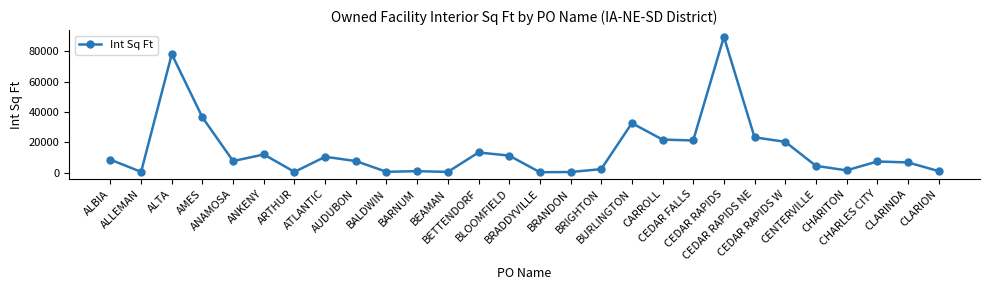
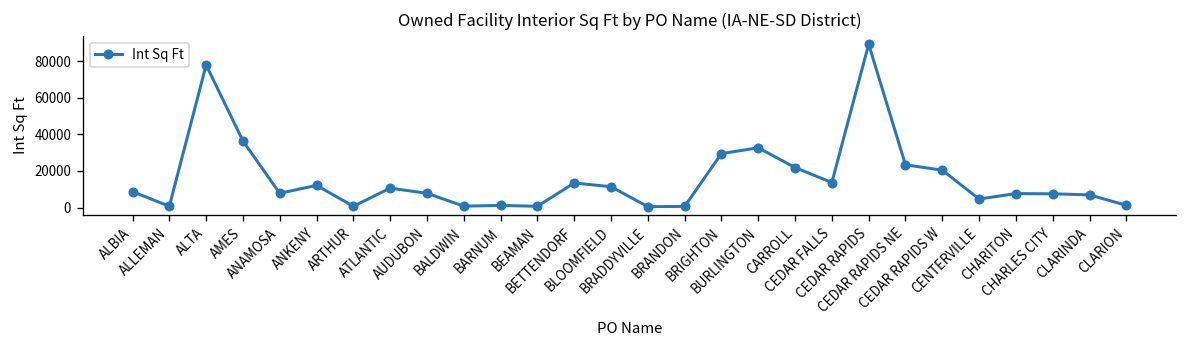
  {
    "ALBIA": 9000,
    "ALLEMAN": 1000,
    "ALTA": 78000,
    "AMES": 36000,
    "ANAMOSA": 8000,
    "ANKENY": 12000,
    "ARTHUR": 1000,
    "ATLANTIC": 11000,
    "AUDUBON": 8000,
    "BALDWIN": 1000,
    "BARNUM": 1000,
    "BEAMAN": 1000,
    "BETTENDORF": 13000,
    "BLOOMFIELD": 11000,
    "BRADDYVILLE": 0,
    "BRANDON": 1000,
-   "BRIGHTON": 2000,
+   "BRIGHTON": 30000,
    "BURLINGTON": 33000,
    "CARROLL": 22000,
-   "CEDAR FALLS": 21000,
+   "CEDAR FALLS": 14000,
    "CEDAR RAPIDS": 89000,
    "CEDAR RAPIDS NE": 23000,
    "CEDAR RAPIDS W": 20000,
    "CENTERVILLE": 5000,
-   "CHARITON": 2000,
+   "CHARITON": 8000,
    "CHARLES CITY": 8000,
    "CLARINDA": 7000,
    "CLARION": 1000
  }
